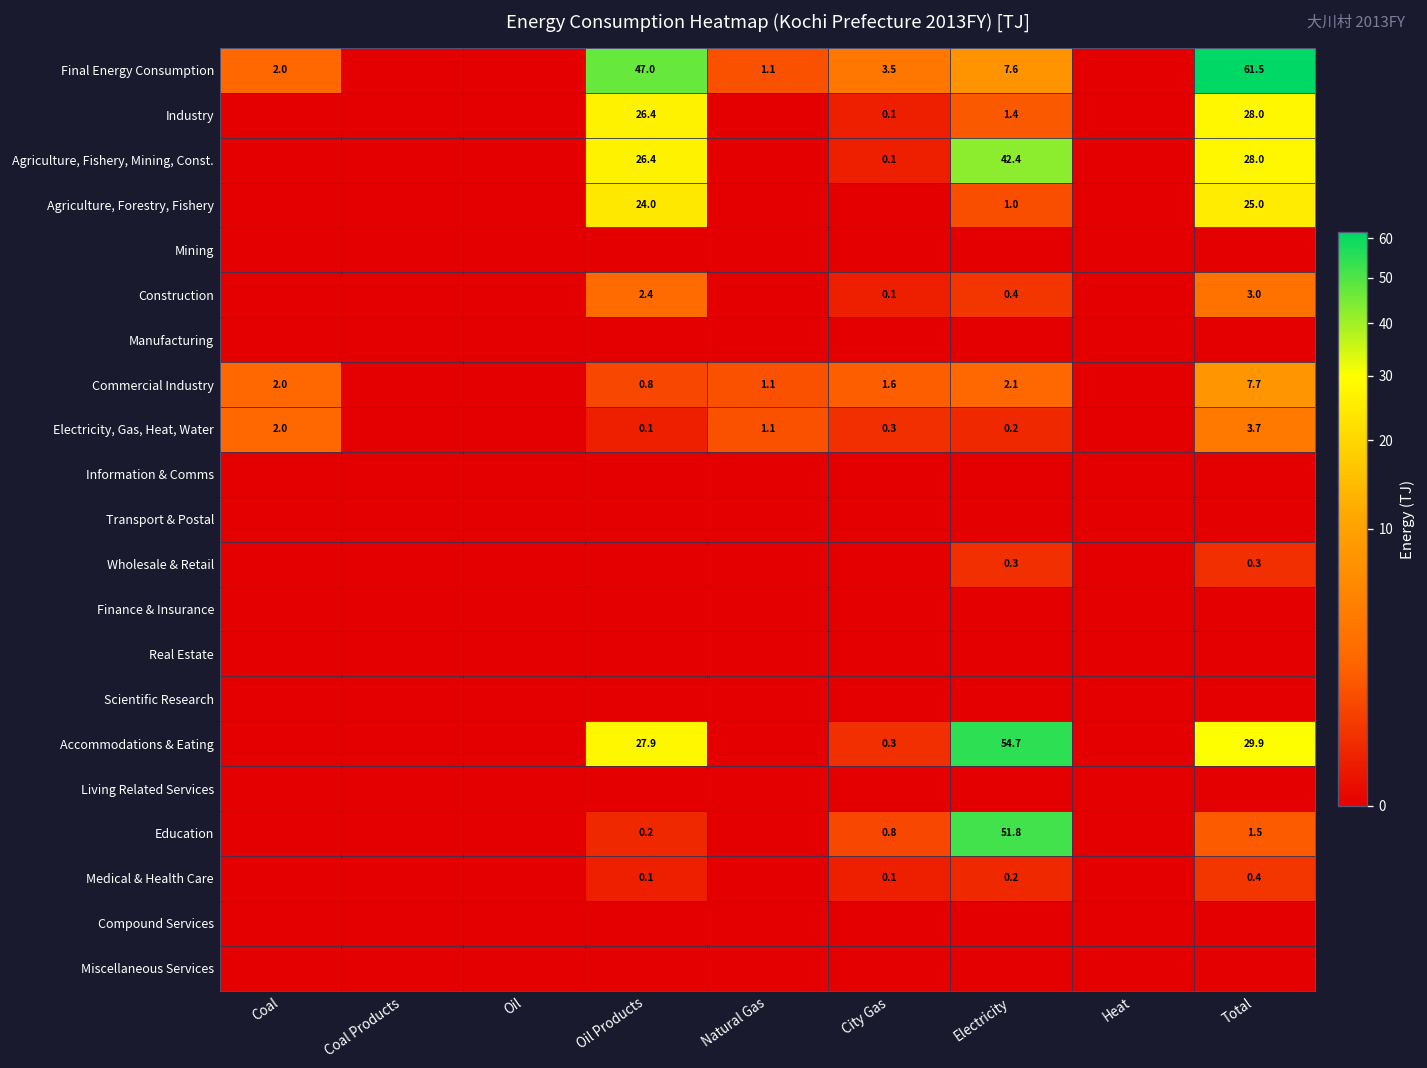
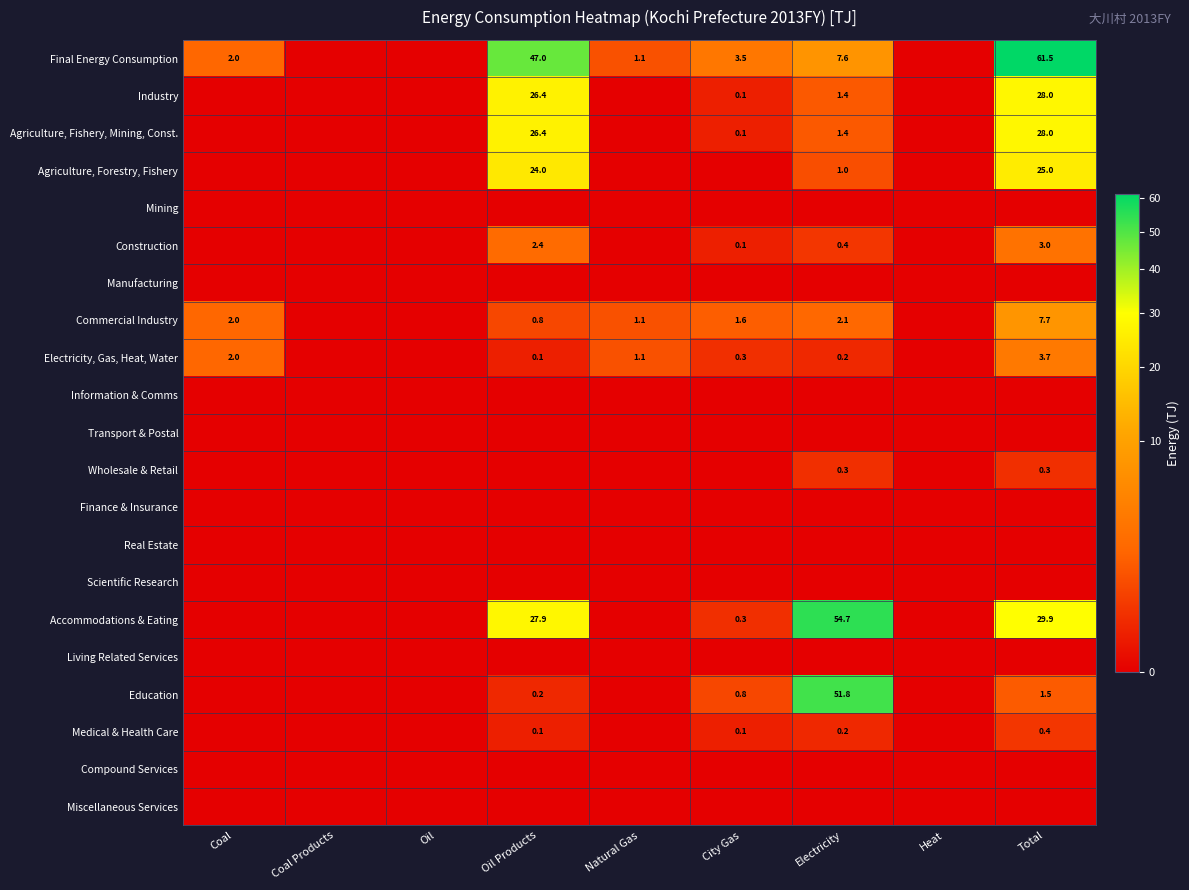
  {
    "Final Energy Consumption": {
      "Coal": 2.0,
      "Oil Products": 47.0,
      "Natural Gas": 1.1,
      "City Gas": 3.5,
      "Electricity": 7.6,
      "Total": 61.5
    },
    "Industry": {
      "Oil Products": 26.4,
      "City Gas": 0.1,
      "Electricity": 1.4,
      "Total": 28.0
    },
    "Agriculture, Fishery, Mining, Const.": {
      "Oil Products": 26.4,
      "City Gas": 0.1,
-     "Electricity": 42.4,
+     "Electricity": 1.4,
      "Total": 28.0
    },
    "Agriculture, Forestry, Fishery": {
      "Oil Products": 24.0,
      "Electricity": 1.0,
      "Total": 25.0
    },
    "Construction": {
      "Oil Products": 2.4,
      "City Gas": 0.1,
      "Electricity": 0.4,
      "Total": 3.0
    },
    "Commercial Industry": {
      "Coal": 2.0,
      "Oil Products": 0.8,
      "Natural Gas": 1.1,
      "City Gas": 1.6,
      "Electricity": 2.1,
      "Total": 7.7
    },
    "Electricity, Gas, Heat, Water": {
      "Coal": 2.0,
      "Oil Products": 0.1,
      "Natural Gas": 1.1,
      "City Gas": 0.3,
      "Electricity": 0.2,
      "Total": 3.7
    },
    "Wholesale & Retail": {
      "Electricity": 0.3,
      "Total": 0.3
    },
    "Accommodations & Eating": {
      "Oil Products": 27.9,
      "City Gas": 0.3,
      "Electricity": 54.7,
      "Total": 29.9
    },
    "Education": {
      "Oil Products": 0.2,
      "City Gas": 0.8,
      "Electricity": 51.8,
      "Total": 1.5
    },
    "Medical & Health Care": {
      "Oil Products": 0.1,
      "City Gas": 0.1,
      "Electricity": 0.2,
      "Total": 0.4
    }
  }
